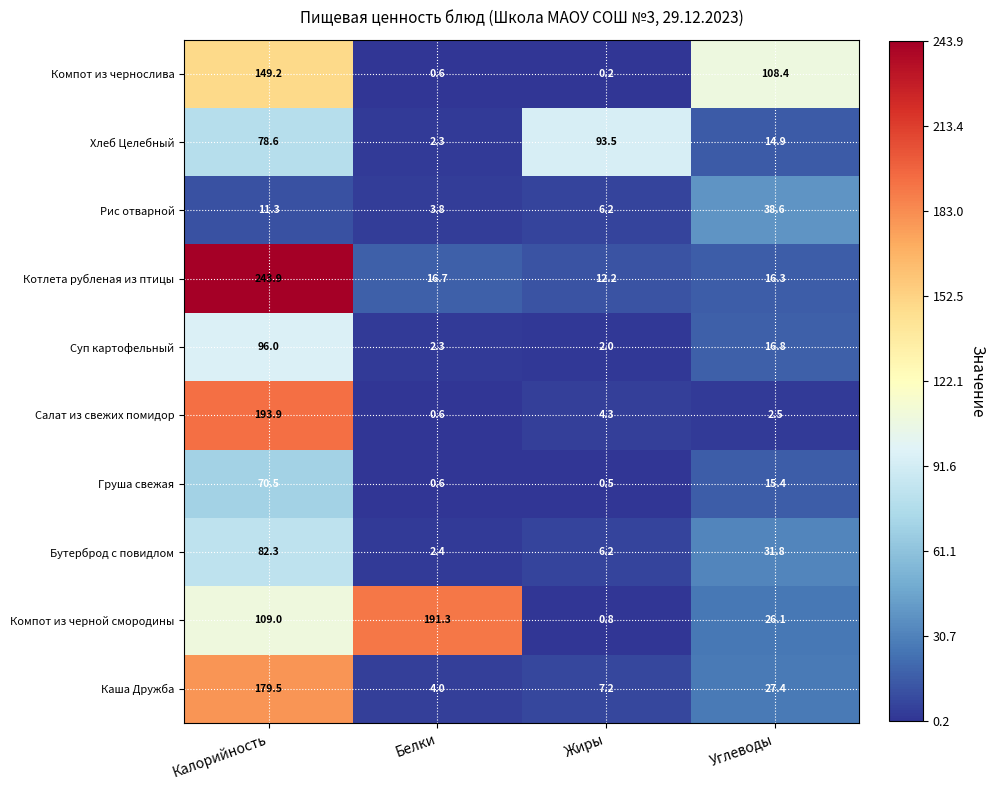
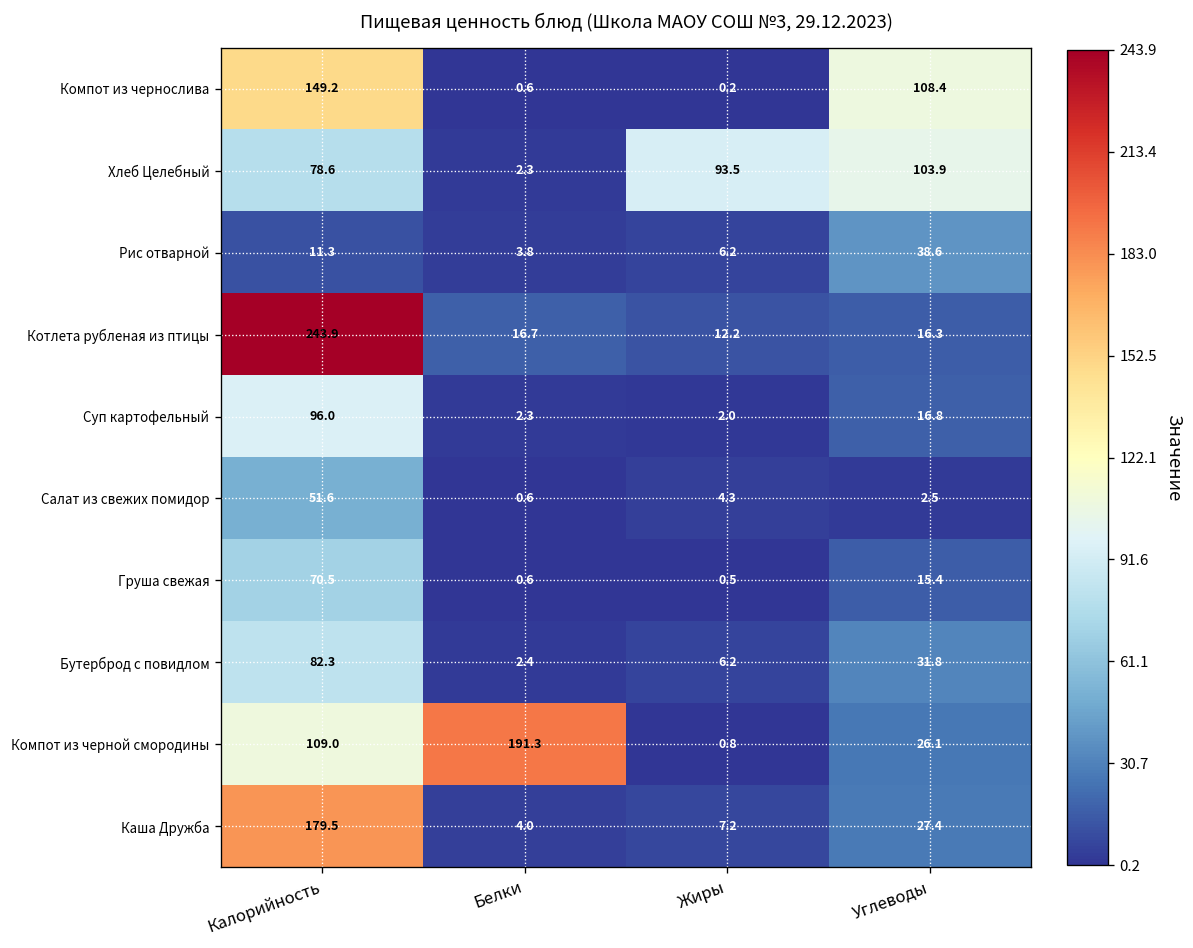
  {
    "Компот из чернослива": {
      "Калорийность": 149.2,
      "Белки": 0.6,
      "Жиры": 0.2,
      "Углеводы": 108.4
    },
    "Хлеб Целебный": {
      "Калорийность": 78.6,
      "Белки": 2.3,
      "Жиры": 93.5,
-     "Углеводы": 14.9
+     "Углеводы": 103.9
    },
    "Рис отварной": {
      "Калорийность": 11.3,
      "Белки": 3.8,
      "Жиры": 6.2,
      "Углеводы": 38.6
    },
    "Котлета рубленая из птицы": {
      "Калорийность": 243.9,
      "Белки": 16.7,
      "Жиры": 12.2,
      "Углеводы": 16.3
    },
    "Суп картофельный": {
      "Калорийность": 96.0,
      "Белки": 2.3,
      "Жиры": 2.0,
      "Углеводы": 16.8
    },
    "Салат из свежих помидор": {
-     "Калорийность": 193.9,
+     "Калорийность": 51.6,
      "Белки": 0.6,
      "Жиры": 4.3,
      "Углеводы": 2.5
    },
    "Груша свежая": {
      "Калорийность": 70.5,
      "Белки": 0.6,
      "Жиры": 0.5,
      "Углеводы": 15.4
    },
    "Бутерброд с повидлом": {
      "Калорийность": 82.3,
      "Белки": 2.4,
      "Жиры": 6.2,
      "Углеводы": 31.8
    },
    "Компот из черной смородины": {
      "Калорийность": 109.0,
      "Белки": 191.3,
      "Жиры": 0.8,
      "Углеводы": 26.1
    },
    "Каша Дружба": {
      "Калорийность": 179.5,
      "Белки": 4.0,
      "Жиры": 7.2,
      "Углеводы": 27.4
    }
  }
